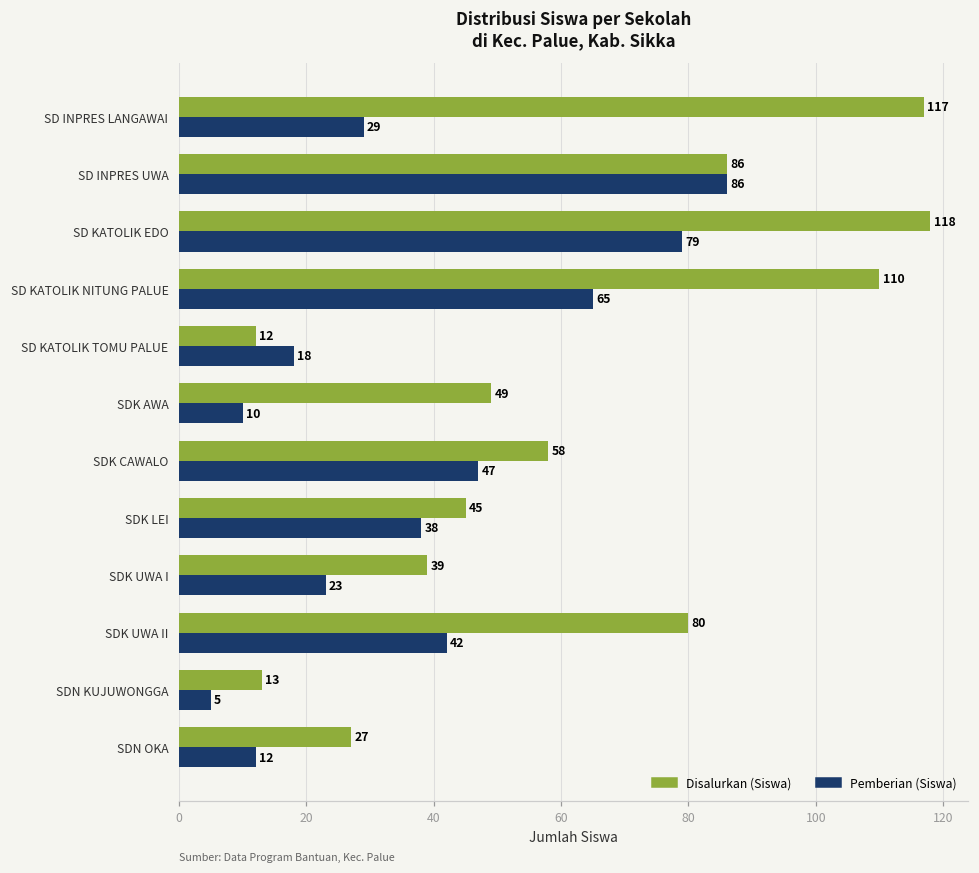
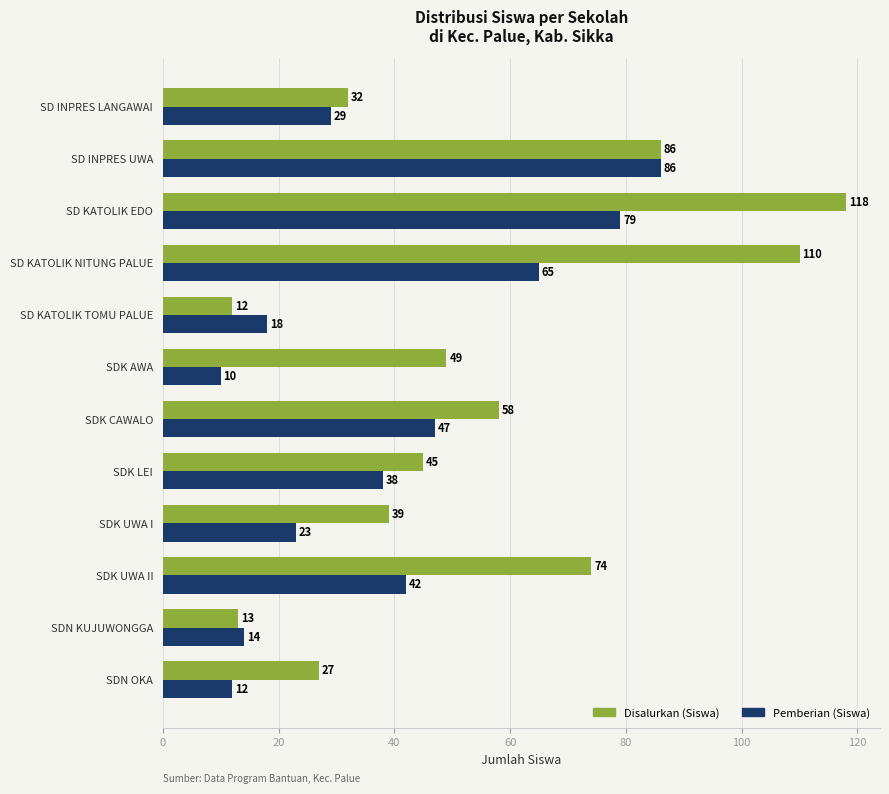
  {
    "Disalurkan (Siswa)": {
-     "SD INPRES LANGAWAI": 117,
+     "SD INPRES LANGAWAI": 32,
      "SD INPRES UWA": 86,
      "SD KATOLIK EDO": 118,
      "SD KATOLIK NITUNG PALUE": 110,
      "SD KATOLIK TOMU PALUE": 12,
      "SDK AWA": 49,
      "SDK CAWALO": 58,
      "SDK LEI": 45,
      "SDK UWA I": 39,
-     "SDK UWA II": 80,
+     "SDK UWA II": 74,
      "SDN KUJUWONGGA": 13,
      "SDN OKA": 27
    },
    "Pemberian (Siswa)": {
      "SD INPRES LANGAWAI": 29,
      "SD INPRES UWA": 86,
      "SD KATOLIK EDO": 79,
      "SD KATOLIK NITUNG PALUE": 65,
      "SD KATOLIK TOMU PALUE": 18,
      "SDK AWA": 10,
      "SDK CAWALO": 47,
      "SDK LEI": 38,
      "SDK UWA I": 23,
      "SDK UWA II": 42,
-     "SDN KUJUWONGGA": 5,
+     "SDN KUJUWONGGA": 14,
      "SDN OKA": 12
    }
  }
